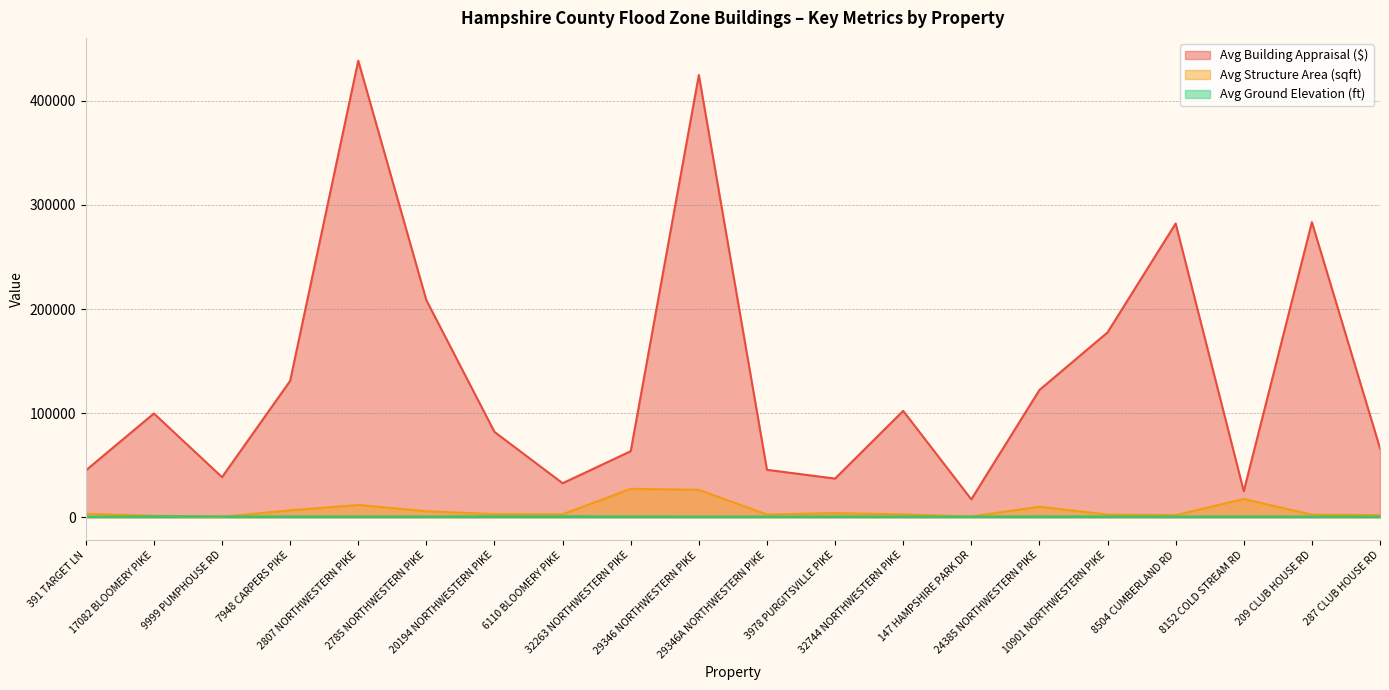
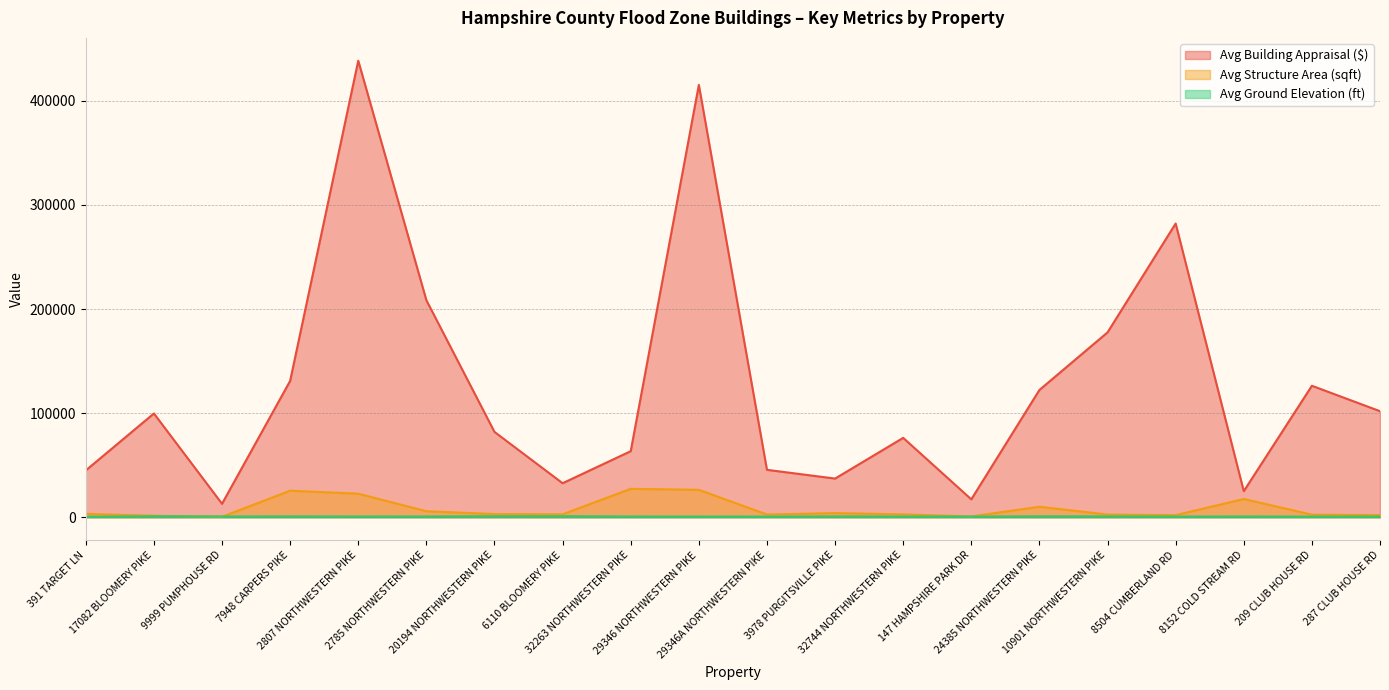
  {
    "Avg Building Appraisal ($)": {
      "391 TARGET LN": 45000,
      "17082 BLOOMERY PIKE": 100000,
-     "9999 PUMPHOUSE RD": 39000,
+     "9999 PUMPHOUSE RD": 13000,
      "7948 CARPERS PIKE": 131000,
      "2807 NORTHWESTERN PIKE": 438000,
      "2785 NORTHWESTERN PIKE": 208000,
      "20194 NORTHWESTERN PIKE": 82000,
      "6110 BLOOMERY PIKE": 33000,
      "32263 NORTHWESTERN PIKE": 64000,
-     "29346 NORTHWESTERN PIKE": 425000,
+     "29346 NORTHWESTERN PIKE": 415000,
      "29346A NORTHWESTERN PIKE": 46000,
      "3978 PURGITSVILLE PIKE": 37000,
-     "32744 NORTHWESTERN PIKE": 102000,
+     "32744 NORTHWESTERN PIKE": 76000,
      "147 HAMPSHIRE PARK DR": 17000,
      "24385 NORTHWESTERN PIKE": 122000,
      "10901 NORTHWESTERN PIKE": 178000,
      "8504 CUMBERLAND RD": 282000,
      "8152 COLD STREAM RD": 25000,
-     "209 CLUB HOUSE RD": 283000,
-     "287 CLUB HOUSE RD": 66000
+     "209 CLUB HOUSE RD": 126000,
+     "287 CLUB HOUSE RD": 102000
    },
    "Avg Structure Area (sqft)": {
      "391 TARGET LN": 3000,
-     "7948 CARPERS PIKE": 7000,
-     "2807 NORTHWESTERN PIKE": 12000,
+     "7948 CARPERS PIKE": 26000,
+     "2807 NORTHWESTERN PIKE": 23000,
      "2785 NORTHWESTERN PIKE": 6000,
      "32263 NORTHWESTERN PIKE": 27000,
      "29346 NORTHWESTERN PIKE": 26000,
      "3978 PURGITSVILLE PIKE": 4000,
      "24385 NORTHWESTERN PIKE": 10000,
      "8152 COLD STREAM RD": 18000
    },
    "Avg Ground Elevation (ft)": {
      "391 TARGET LN": 1000,
      "7948 CARPERS PIKE": 1000,
      "2807 NORTHWESTERN PIKE": 1000,
      "2785 NORTHWESTERN PIKE": 1000,
      "32263 NORTHWESTERN PIKE": 1000,
      "29346 NORTHWESTERN PIKE": 1000,
      "3978 PURGITSVILLE PIKE": 1000,
      "24385 NORTHWESTERN PIKE": 1000,
      "8152 COLD STREAM RD": 1000
    }
  }
